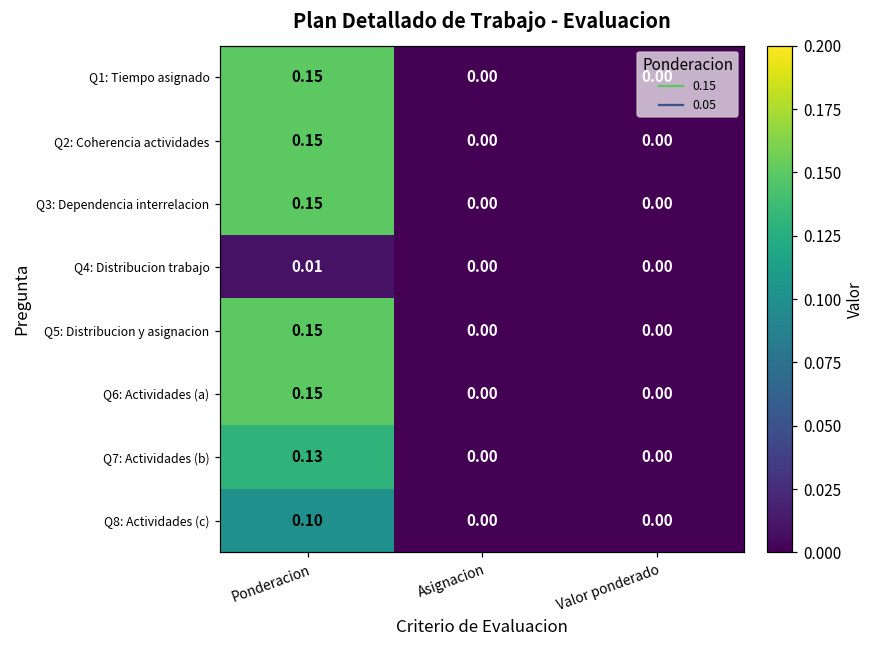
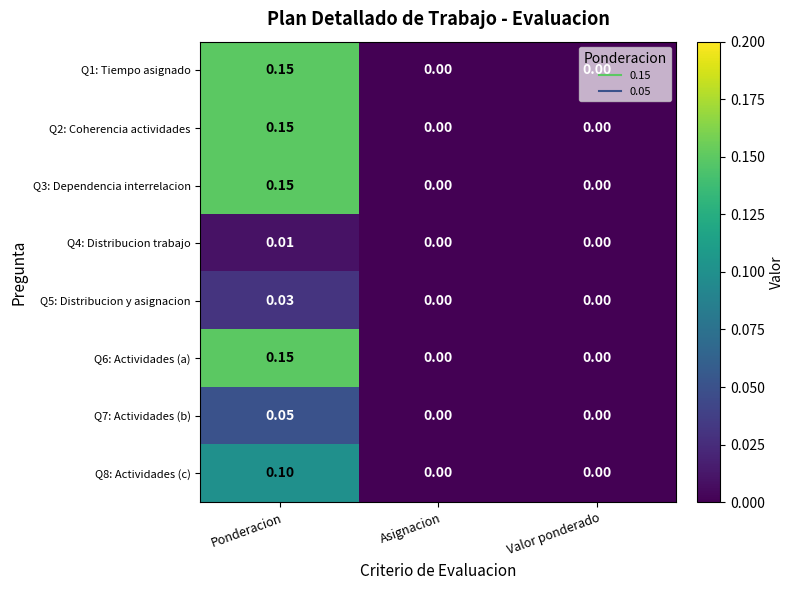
  {
    "Q1: Tiempo asignado": {
      "Ponderacion": 0.15,
      "Asignacion": 0.00
    },
    "Q2: Coherencia actividades": {
      "Ponderacion": 0.15,
      "Asignacion": 0.00,
      "Valor ponderado": 0.00
    },
    "Q3: Dependencia interrelacion": {
      "Ponderacion": 0.15,
      "Asignacion": 0.00,
      "Valor ponderado": 0.00
    },
    "Q4: Distribucion trabajo": {
      "Ponderacion": 0.01,
      "Asignacion": 0.00,
      "Valor ponderado": 0.00
    },
    "Q5: Distribucion y asignacion": {
-     "Ponderacion": 0.15,
+     "Ponderacion": 0.03,
      "Asignacion": 0.00,
      "Valor ponderado": 0.00
    },
    "Q6: Actividades (a)": {
      "Ponderacion": 0.15,
      "Asignacion": 0.00,
      "Valor ponderado": 0.00
    },
    "Q7: Actividades (b)": {
-     "Ponderacion": 0.13,
+     "Ponderacion": 0.05,
      "Asignacion": 0.00,
      "Valor ponderado": 0.00
    },
    "Q8: Actividades (c)": {
      "Ponderacion": 0.10,
      "Asignacion": 0.00,
      "Valor ponderado": 0.00
    }
  }
